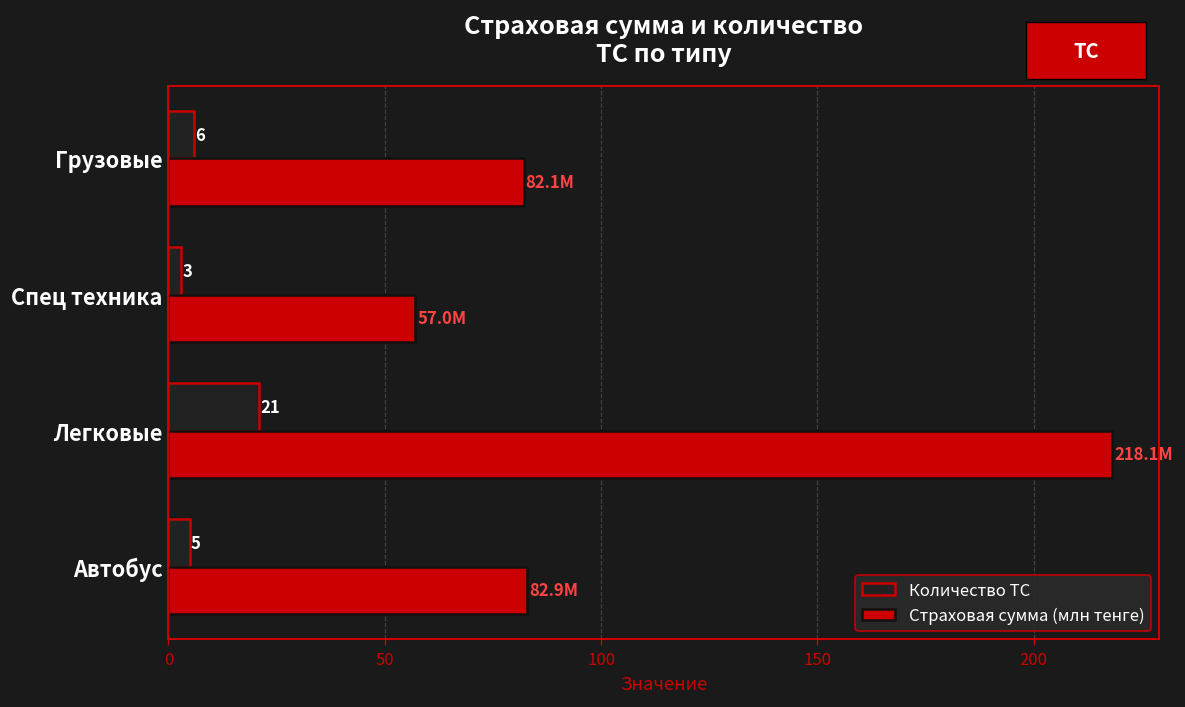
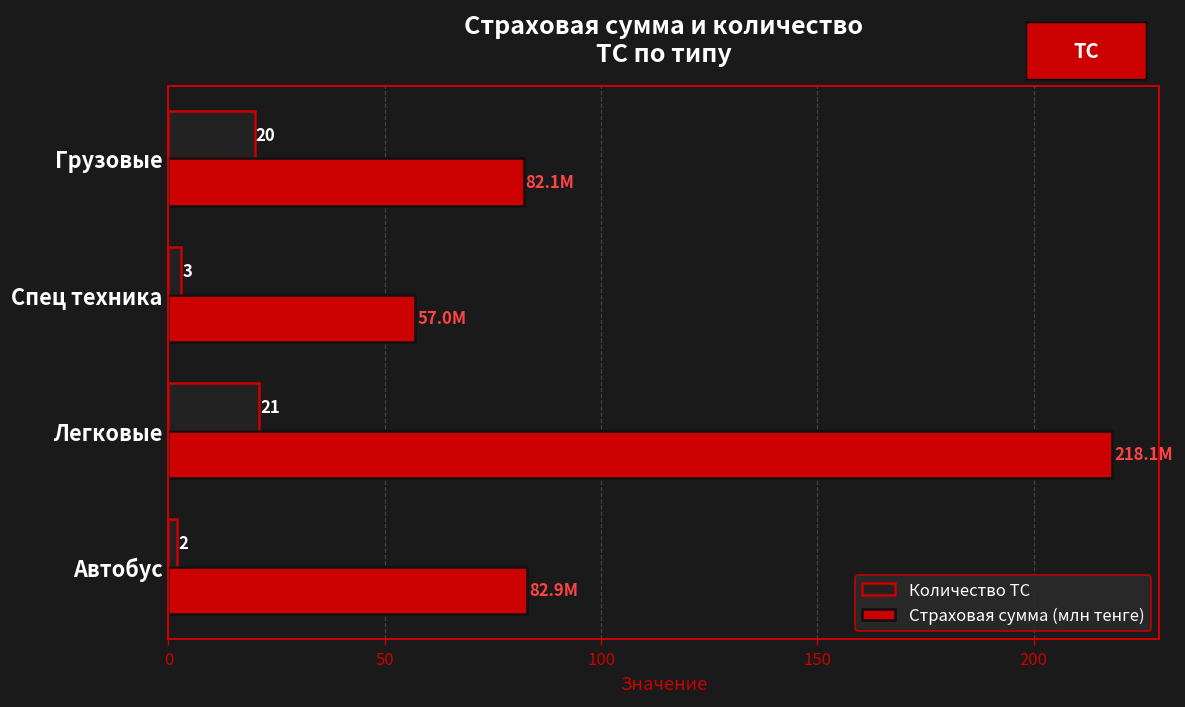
  {
    "Количество ТС": {
-     "Грузовые": "6",
+     "Грузовые": "20",
      "Спец техника": "3",
      "Легковые": "21",
-     "Автобус": "5"
+     "Автобус": "2"
    },
    "Страховая сумма (млн тенге)": {
      "Грузовые": "82.1M",
      "Спец техника": "57.0M",
      "Легковые": "218.1M",
      "Автобус": "82.9M"
    }
  }
